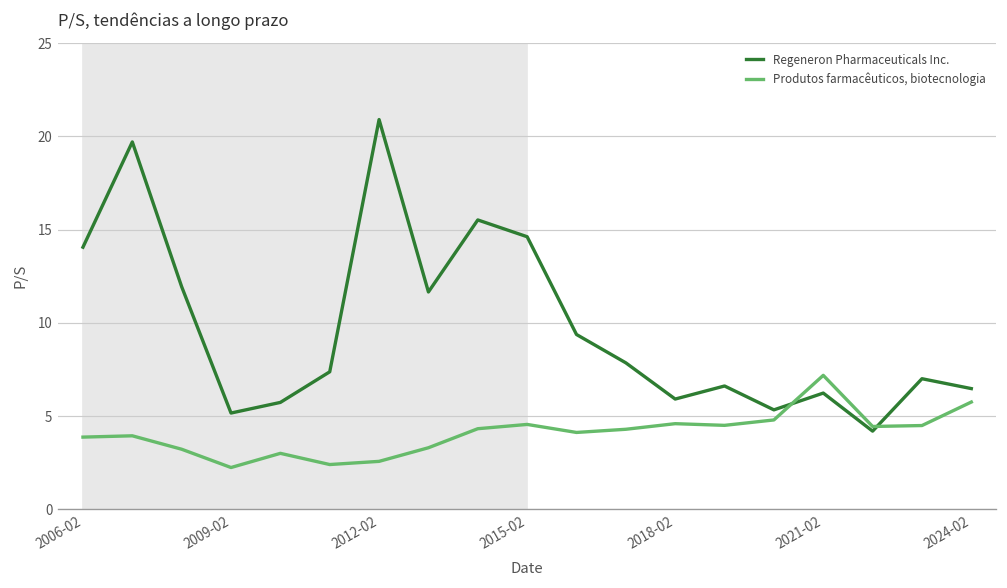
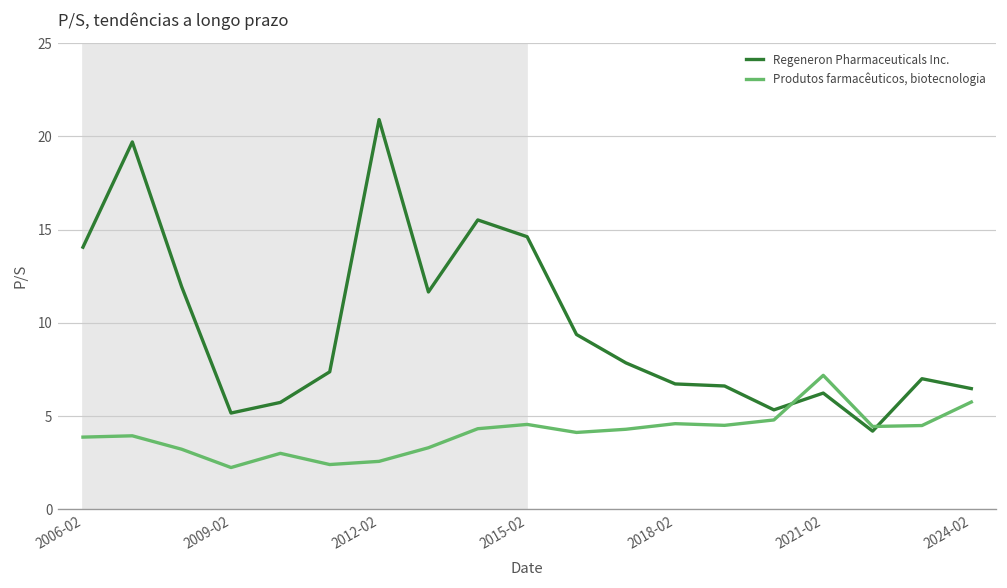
  {
    "Regeneron Pharmaceuticals Inc.": {
      "2006-02": 14.1,
      "2009-02": 5.2,
      "2012-02": 20.9,
      "2015-02": 14.6,
-     "2018-02": 5.9,
+     "2018-02": 6.7,
      "2021-02": 6.2,
      "2024-02": 6.5
    },
    "Produtos farmacêuticos, biotecnologia": {
      "2006-02": 3.9,
      "2009-02": 2.3,
      "2012-02": 2.6,
      "2015-02": 4.6,
      "2018-02": 4.6,
      "2021-02": 7.2,
      "2024-02": 5.8
    }
  }
